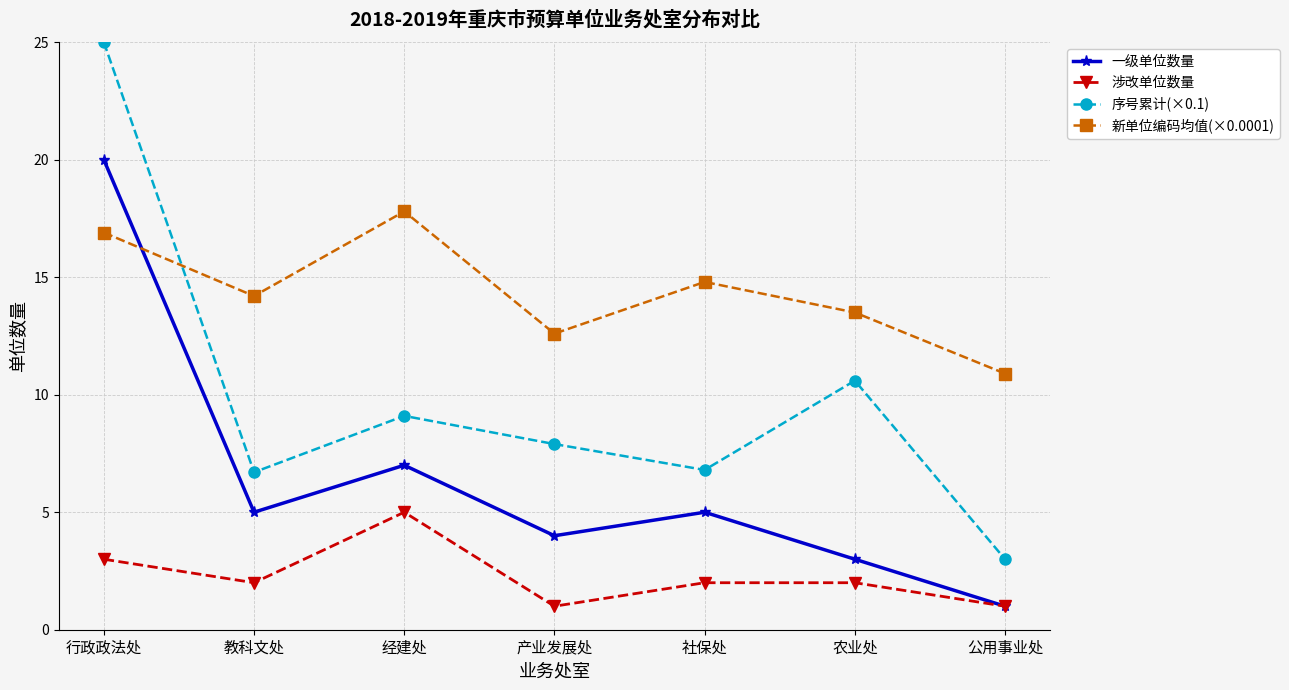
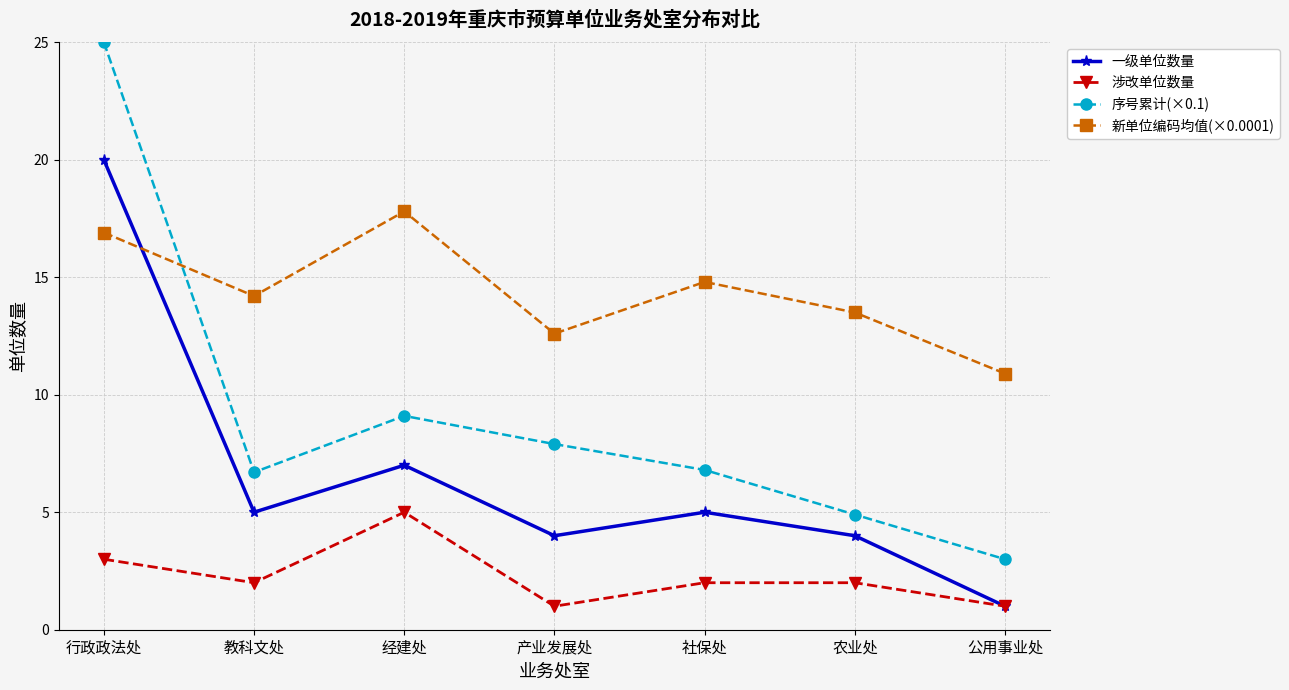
  {
    "一级单位数量": {
      "行政政法处": 20,
      "教科文处": 5,
      "经建处": 7,
      "产业发展处": 4,
      "社保处": 5,
-     "农业处": 3
+     "农业处": 4
    },
    "涉改单位数量": {
      "行政政法处": 3.0,
      "教科文处": 2.0,
      "经建处": 5.0,
      "产业发展处": 1.0,
      "社保处": 2.0,
      "农业处": 2.0
    },
    "序号累计(×0.1)": {
      "行政政法处": 25.0,
      "教科文处": 6.7,
      "经建处": 9.1,
      "产业发展处": 7.9,
      "社保处": 6.8,
-     "农业处": 10.6,
+     "农业处": 4.9,
      "公用事业处": 3.0
    },
    "新单位编码均值(×0.0001)": {
      "行政政法处": 16.9,
      "教科文处": 14.2,
      "经建处": 17.8,
      "产业发展处": 12.6,
      "社保处": 14.8,
      "农业处": 13.5,
      "公用事业处": 10.9
    }
  }
